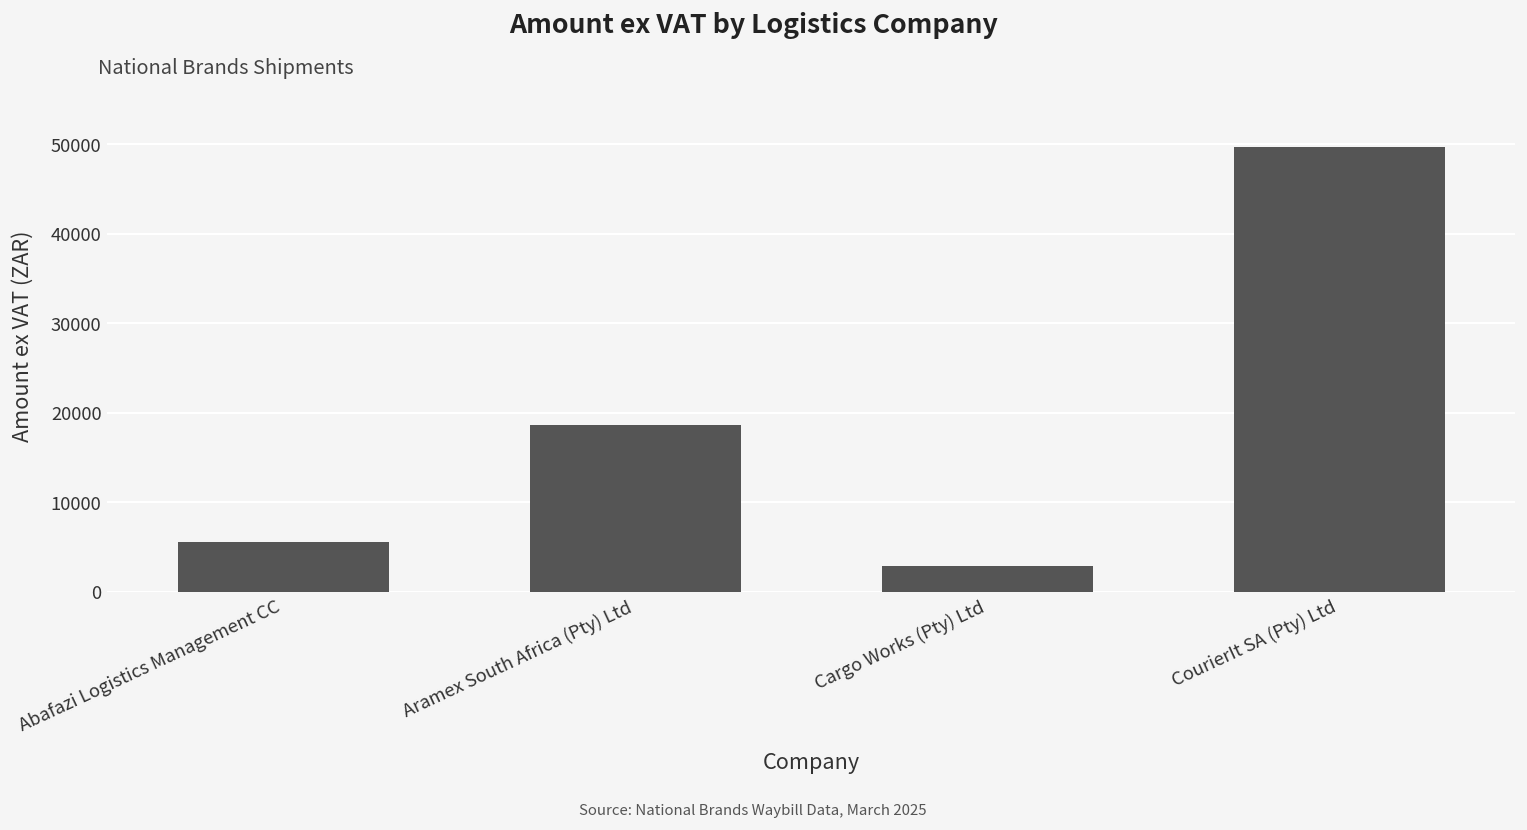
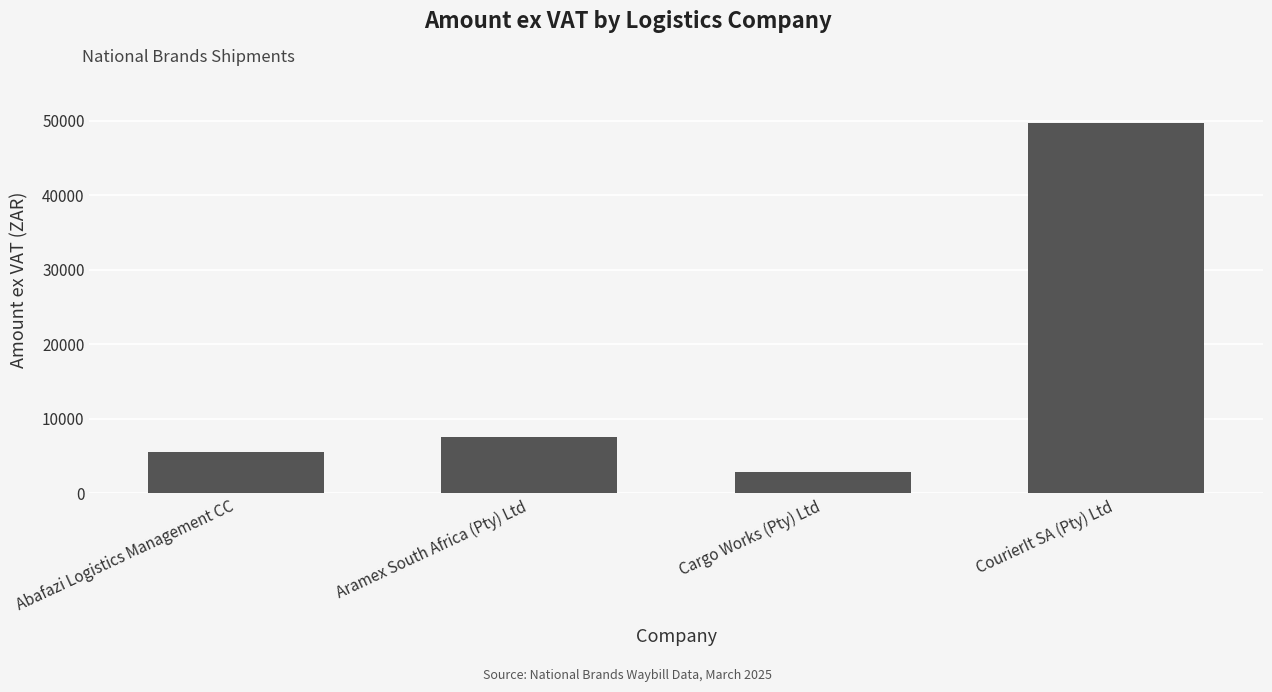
  {
    "Abafazi Logistics Management CC": 6000,
-   "Aramex South Africa (Pty) Ltd": 19000,
+   "Aramex South Africa (Pty) Ltd": 8000,
    "Cargo Works (Pty) Ltd": 3000,
    "CourierIt SA (Pty) Ltd": 50000
  }
